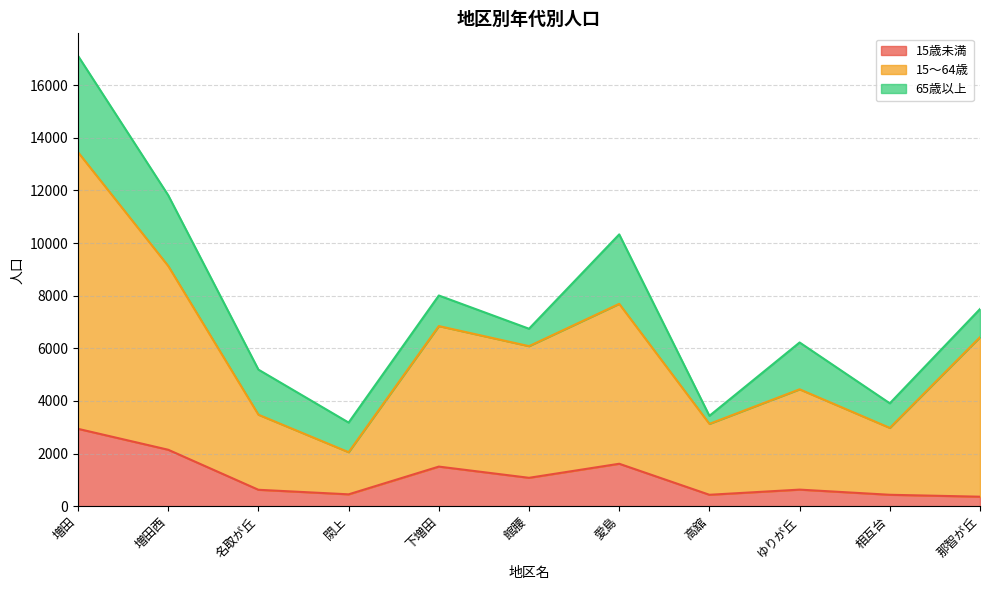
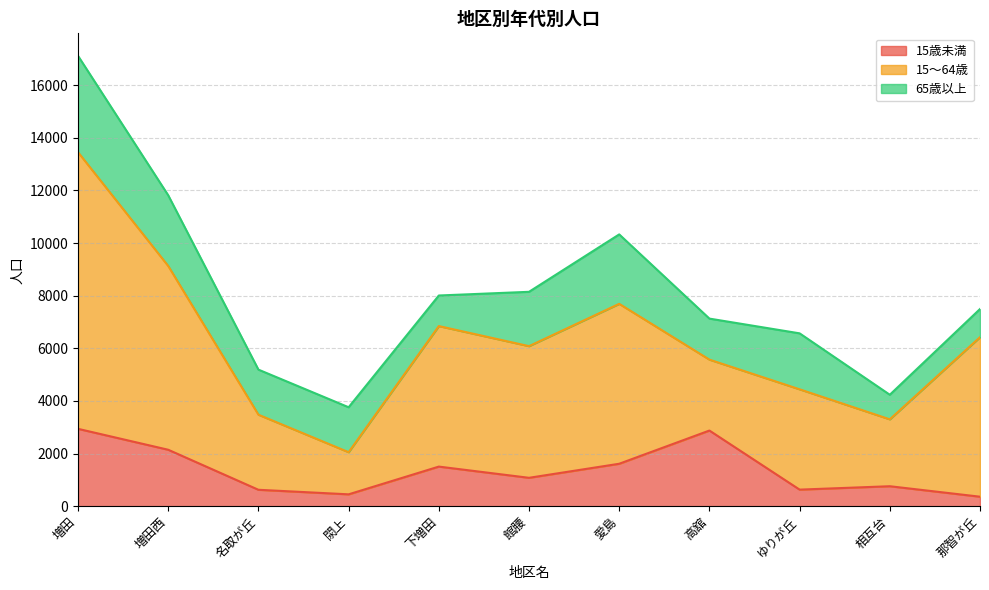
  {
    "15歳未満": {
      "増田": 2900,
      "増田西": 2100,
      "名取が丘": 600,
      "閖上": 500,
      "下増田": 1500,
      "館腰": 1100,
      "愛島": 1600,
-     "高舘": 400,
+     "高舘": 2900,
      "ゆりが丘": 600,
-     "相互台": 400,
+     "相互台": 800,
      "那智が丘": 400
    },
    "15～64歳": {
      "増田": 10500,
      "増田西": 7000,
      "名取が丘": 2900,
      "閖上": 1600,
      "下増田": 5300,
      "館腰": 5000,
      "愛島": 6100,
      "高舘": 2700,
      "ゆりが丘": 3800,
      "相互台": 2500,
      "那智が丘": 6100
    },
    "65歳以上": {
      "増田": 3700,
      "増田西": 2700,
      "名取が丘": 1700,
-     "閖上": 1100,
+     "閖上": 1700,
      "下増田": 1200,
-     "館腰": 700,
+     "館腰": 2100,
      "愛島": 2600,
-     "高舘": 300,
-     "ゆりが丘": 1800,
+     "高舘": 1600,
+     "ゆりが丘": 2100,
      "相互台": 900,
      "那智が丘": 1100
    }
  }
